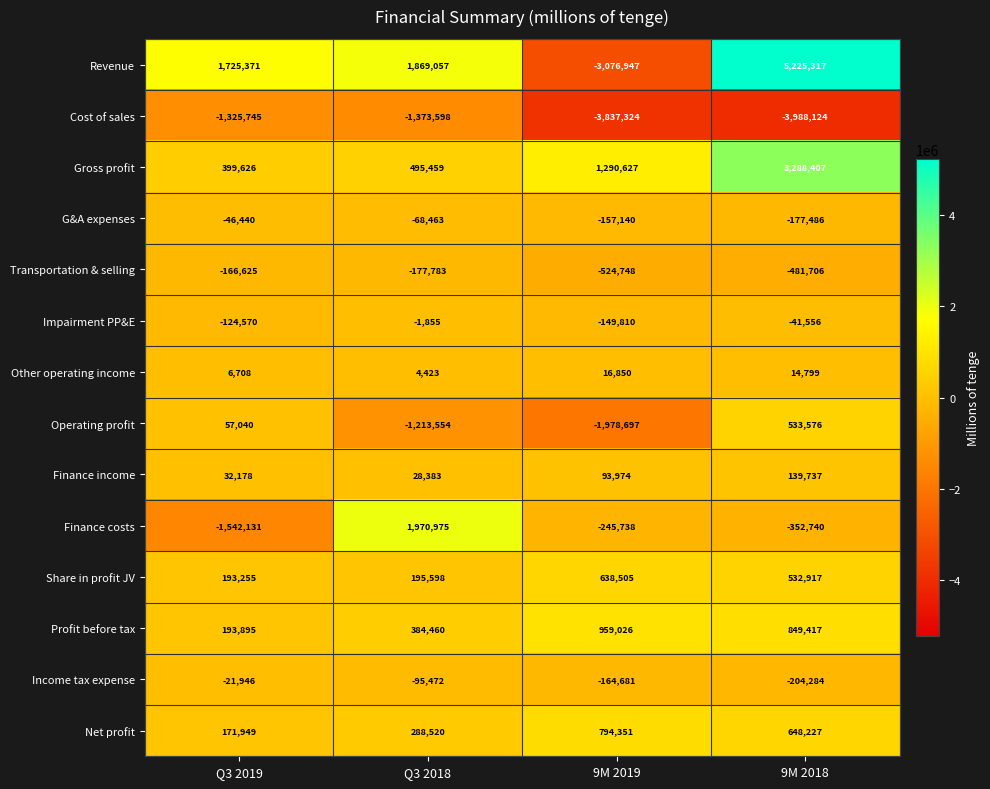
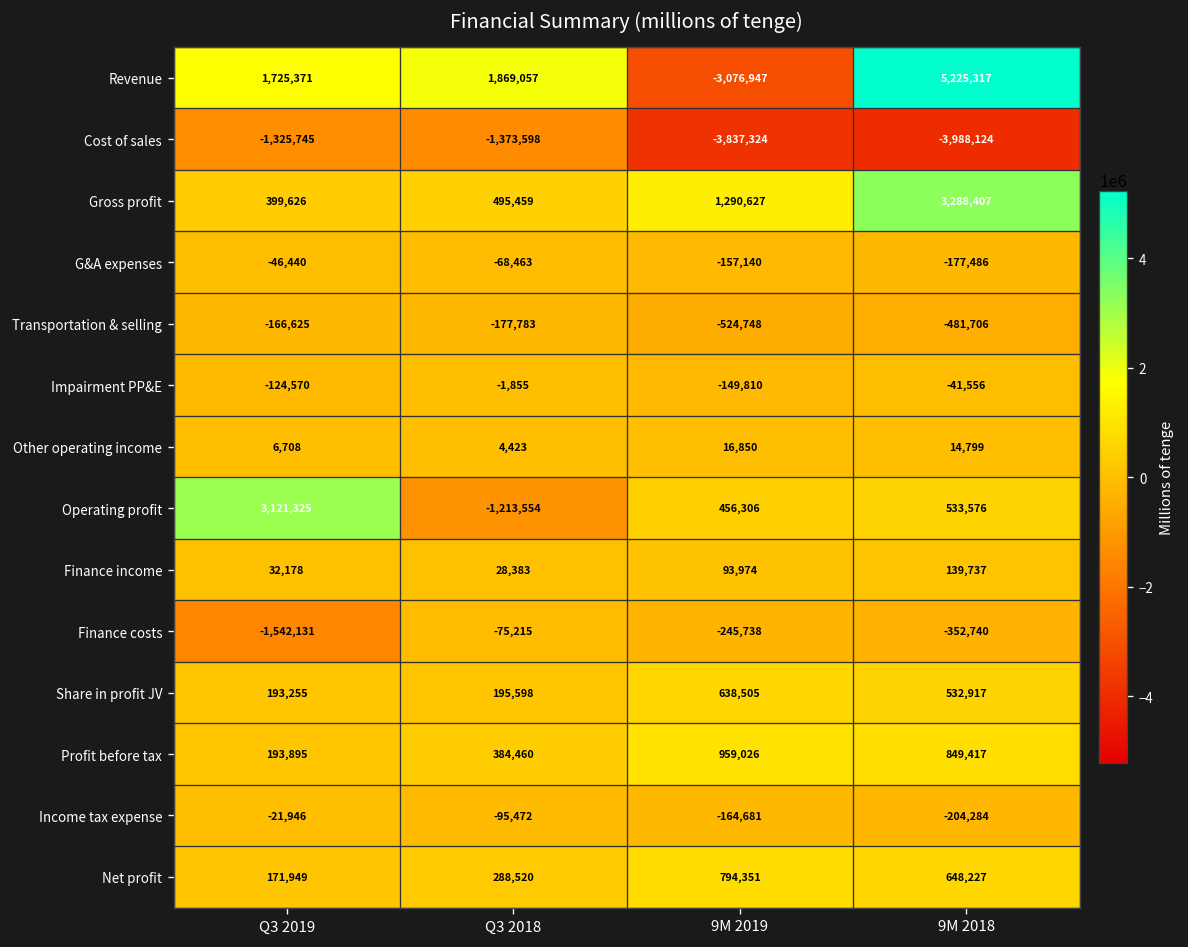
  {
    "Revenue": {
      "Q3 2019": "1,725,371",
      "Q3 2018": "1,869,057",
      "9M 2019": "-3,076,947",
      "9M 2018": "5,225,317"
    },
    "Cost of sales": {
      "Q3 2019": "-1,325,745",
      "Q3 2018": "-1,373,598",
      "9M 2019": "-3,837,324",
      "9M 2018": "-3,988,124"
    },
    "Gross profit": {
      "Q3 2019": "399,626",
      "Q3 2018": "495,459",
      "9M 2019": "1,290,627",
      "9M 2018": "3,288,407"
    },
    "G&A expenses": {
      "Q3 2019": "-46,440",
      "Q3 2018": "-68,463",
      "9M 2019": "-157,140",
      "9M 2018": "-177,486"
    },
    "Transportation & selling": {
      "Q3 2019": "-166,625",
      "Q3 2018": "-177,783",
      "9M 2019": "-524,748",
      "9M 2018": "-481,706"
    },
    "Impairment PP&E": {
      "Q3 2019": "-124,570",
      "Q3 2018": "-1,855",
      "9M 2019": "-149,810",
      "9M 2018": "-41,556"
    },
    "Other operating income": {
      "Q3 2019": "6,708",
      "Q3 2018": "4,423",
      "9M 2019": "16,850",
      "9M 2018": "14,799"
    },
    "Operating profit": {
-     "Q3 2019": "57,040",
+     "Q3 2019": "3,121,325",
      "Q3 2018": "-1,213,554",
-     "9M 2019": "-1,978,697",
+     "9M 2019": "456,306",
      "9M 2018": "533,576"
    },
    "Finance income": {
      "Q3 2019": "32,178",
      "Q3 2018": "28,383",
      "9M 2019": "93,974",
      "9M 2018": "139,737"
    },
    "Finance costs": {
      "Q3 2019": "-1,542,131",
-     "Q3 2018": "1,970,975",
+     "Q3 2018": "-75,215",
      "9M 2019": "-245,738",
      "9M 2018": "-352,740"
    },
    "Share in profit JV": {
      "Q3 2019": "193,255",
      "Q3 2018": "195,598",
      "9M 2019": "638,505",
      "9M 2018": "532,917"
    },
    "Profit before tax": {
      "Q3 2019": "193,895",
      "Q3 2018": "384,460",
      "9M 2019": "959,026",
      "9M 2018": "849,417"
    },
    "Income tax expense": {
      "Q3 2019": "-21,946",
      "Q3 2018": "-95,472",
      "9M 2019": "-164,681",
      "9M 2018": "-204,284"
    },
    "Net profit": {
      "Q3 2019": "171,949",
      "Q3 2018": "288,520",
      "9M 2019": "794,351",
      "9M 2018": "648,227"
    }
  }
